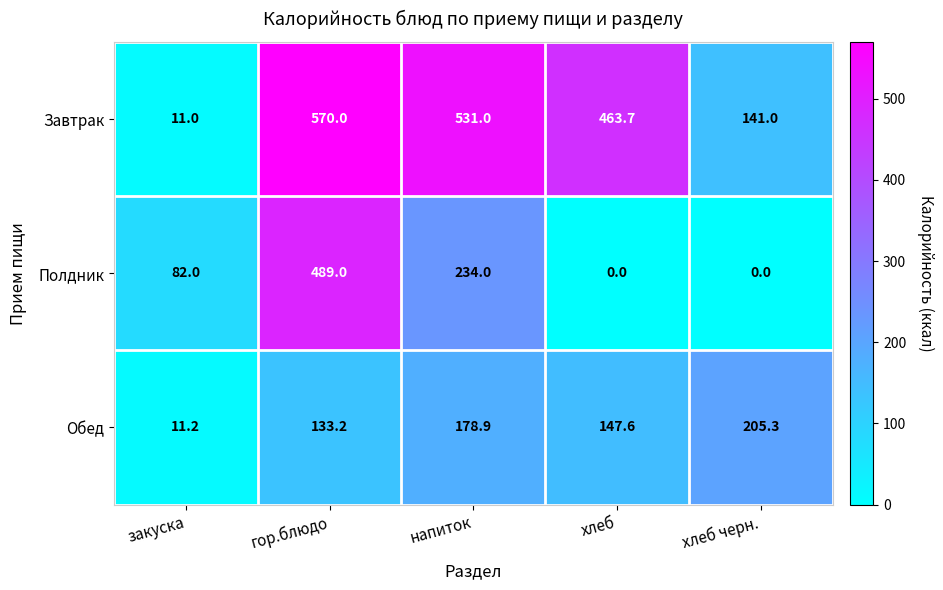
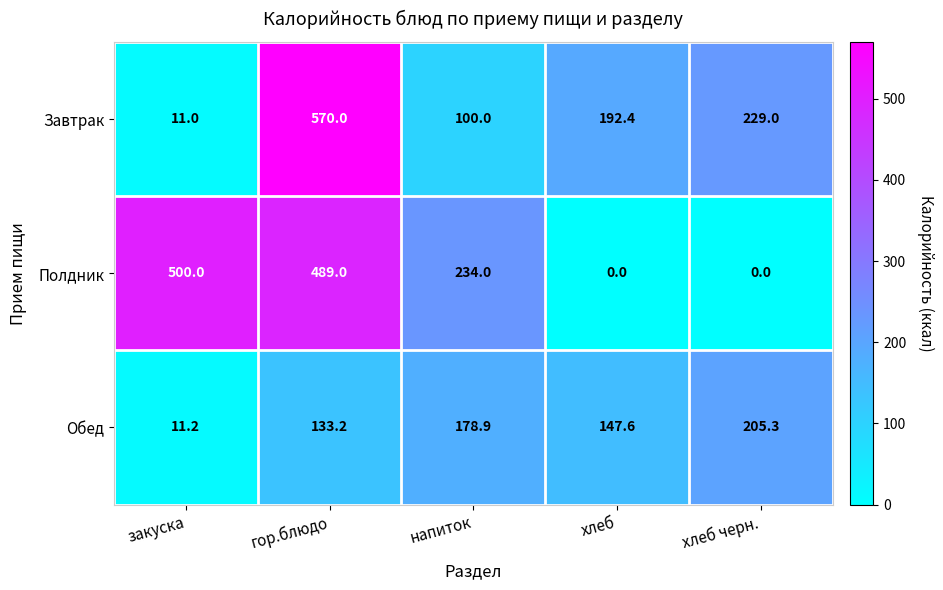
  {
    "Завтрак": {
      "закуска": 11.0,
      "гор.блюдо": 570.0,
-     "напиток": 531.0,
-     "хлеб": 463.7,
-     "хлеб черн.": 141.0
+     "напиток": 100.0,
+     "хлеб": 192.4,
+     "хлеб черн.": 229.0
    },
    "Полдник": {
-     "закуска": 82.0,
+     "закуска": 500.0,
      "гор.блюдо": 489.0,
      "напиток": 234.0,
      "хлеб": 0.0,
      "хлеб черн.": 0.0
    },
    "Обед": {
      "закуска": 11.2,
      "гор.блюдо": 133.2,
      "напиток": 178.9,
      "хлеб": 147.6,
      "хлеб черн.": 205.3
    }
  }
